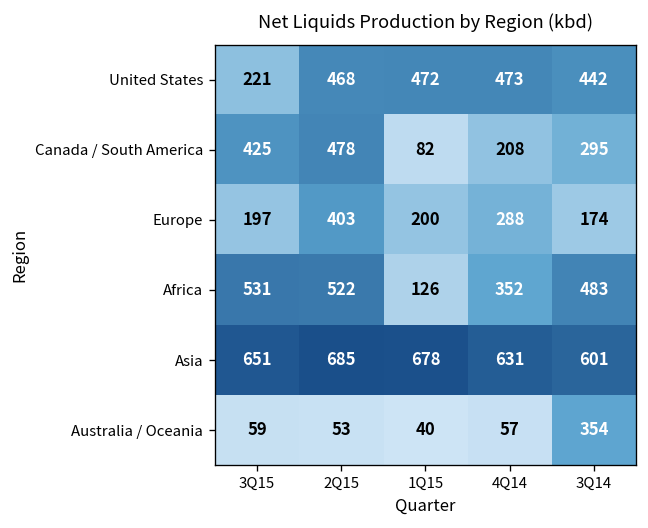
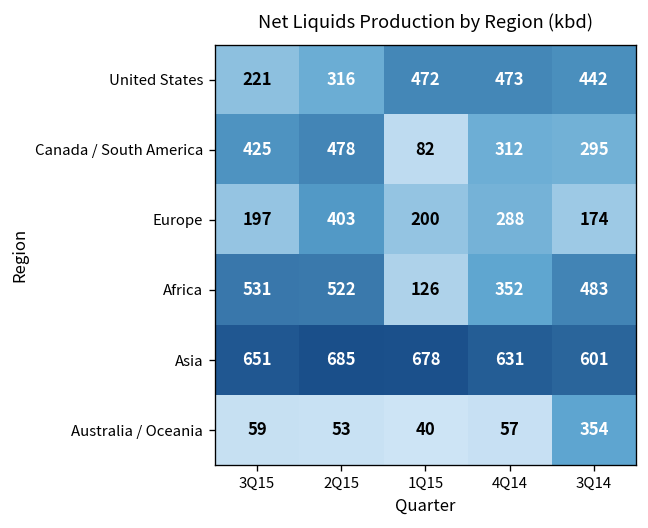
  {
    "United States": {
      "3Q15": 221,
-     "2Q15": 468,
+     "2Q15": 316,
      "1Q15": 472,
      "4Q14": 473,
      "3Q14": 442
    },
    "Canada / South America": {
      "3Q15": 425,
      "2Q15": 478,
      "1Q15": 82,
-     "4Q14": 208,
+     "4Q14": 312,
      "3Q14": 295
    },
    "Europe": {
      "3Q15": 197,
      "2Q15": 403,
      "1Q15": 200,
      "4Q14": 288,
      "3Q14": 174
    },
    "Africa": {
      "3Q15": 531,
      "2Q15": 522,
      "1Q15": 126,
      "4Q14": 352,
      "3Q14": 483
    },
    "Asia": {
      "3Q15": 651,
      "2Q15": 685,
      "1Q15": 678,
      "4Q14": 631,
      "3Q14": 601
    },
    "Australia / Oceania": {
      "3Q15": 59,
      "2Q15": 53,
      "1Q15": 40,
      "4Q14": 57,
      "3Q14": 354
    }
  }
